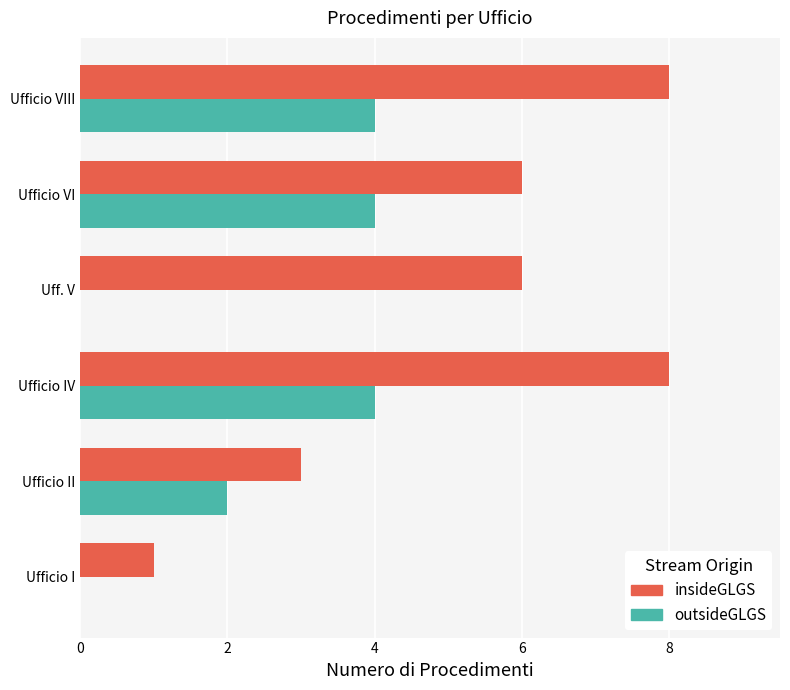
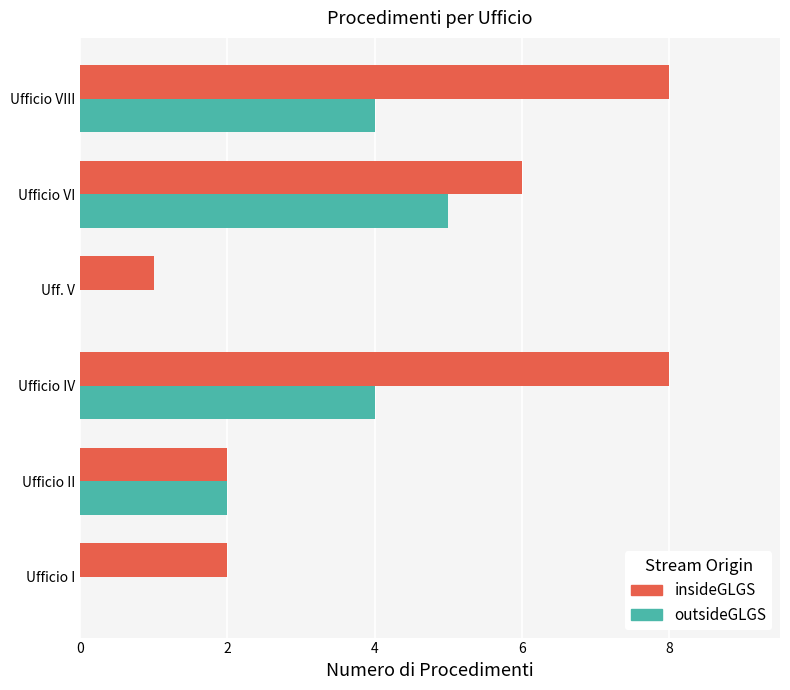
  {
    "insideGLGS": {
      "Ufficio VIII": 8,
      "Ufficio VI": 6,
-     "Uff. V": 6,
+     "Uff. V": 1,
      "Ufficio IV": 8,
-     "Ufficio II": 3,
-     "Ufficio I": 1
+     "Ufficio II": 2,
+     "Ufficio I": 2
    },
    "outsideGLGS": {
      "Ufficio VIII": 4,
-     "Ufficio VI": 4,
+     "Ufficio VI": 5,
      "Uff. V": 0,
      "Ufficio IV": 4,
      "Ufficio II": 2,
      "Ufficio I": 0
    }
  }
